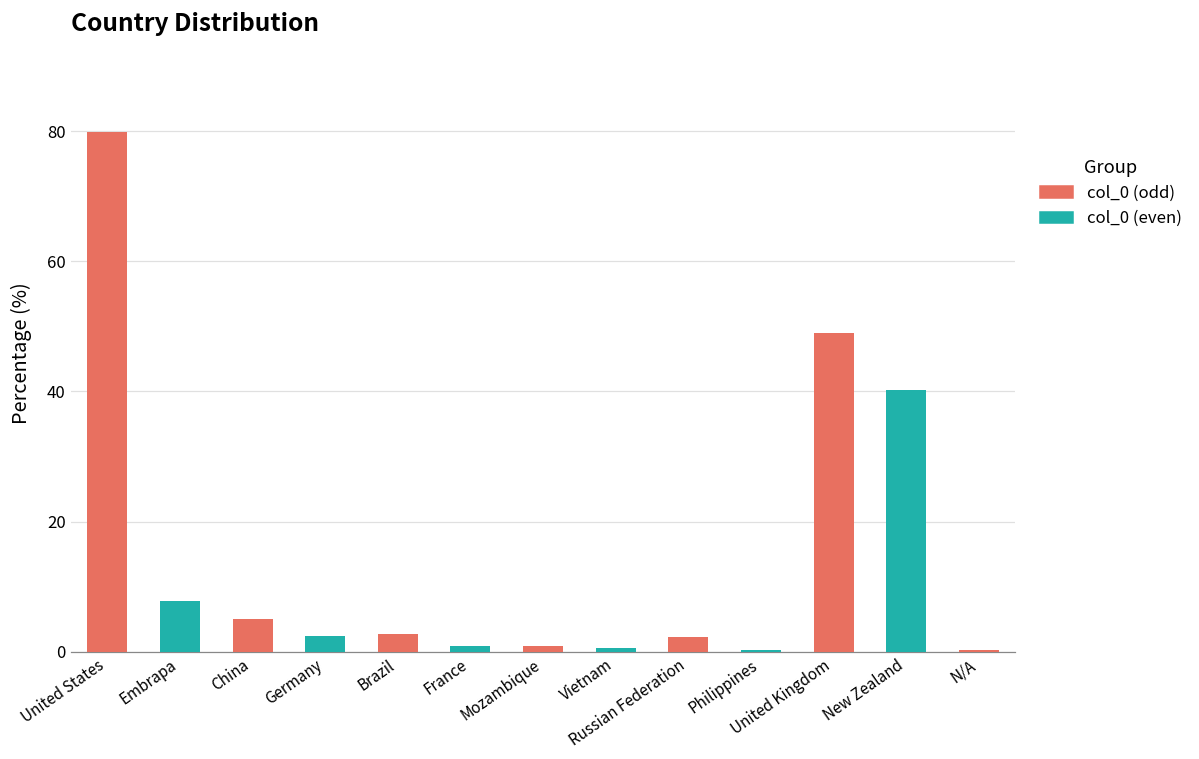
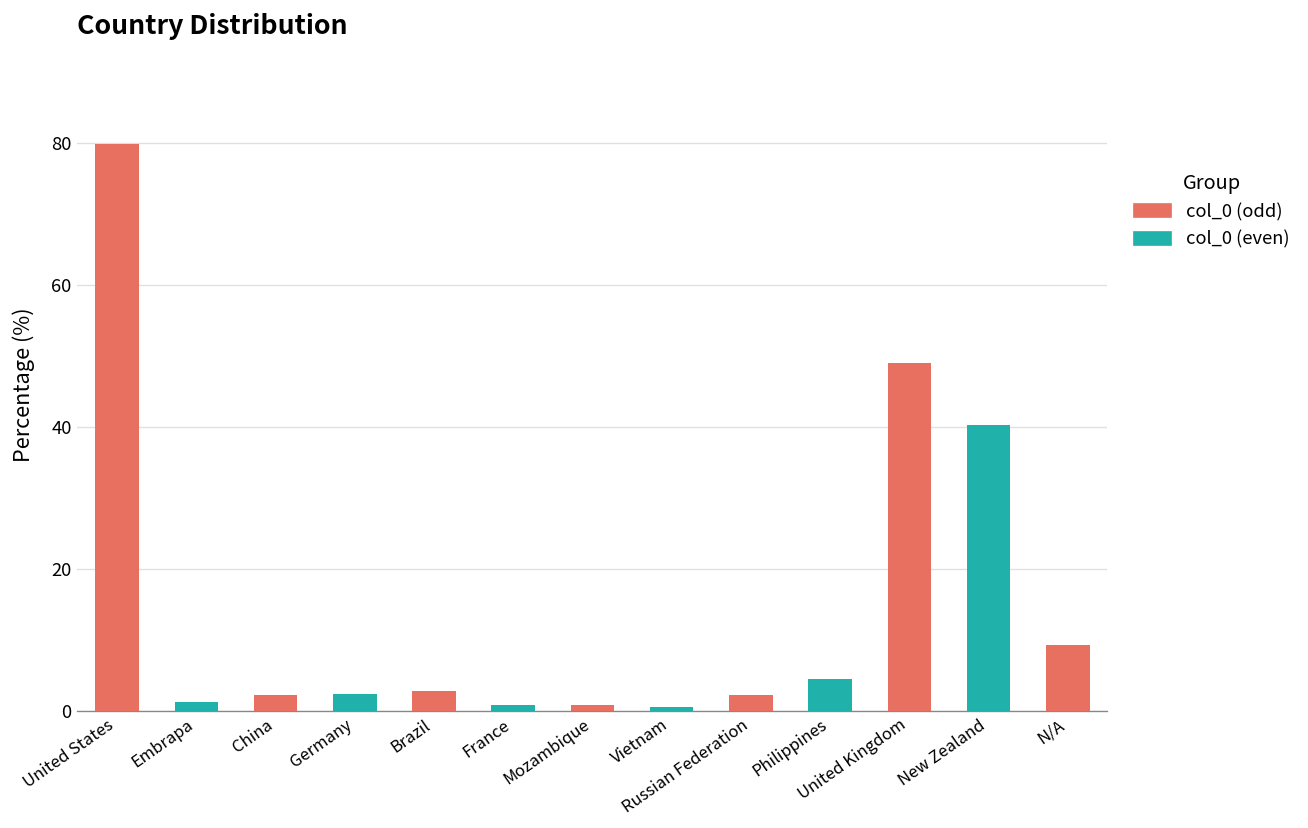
  {
    "United States": 80,
-   "Embrapa": 8,
-   "China": 5,
+   "Embrapa": 1,
+   "China": 2,
    "Germany": 2,
    "Brazil": 3,
    "France": 1,
    "Mozambique": 1,
    "Vietnam": 1,
    "Russian Federation": 2,
-   "Philippines": 0,
+   "Philippines": 5,
    "United Kingdom": 49,
    "New Zealand": 40,
-   "N/A": 0
+   "N/A": 9
  }
